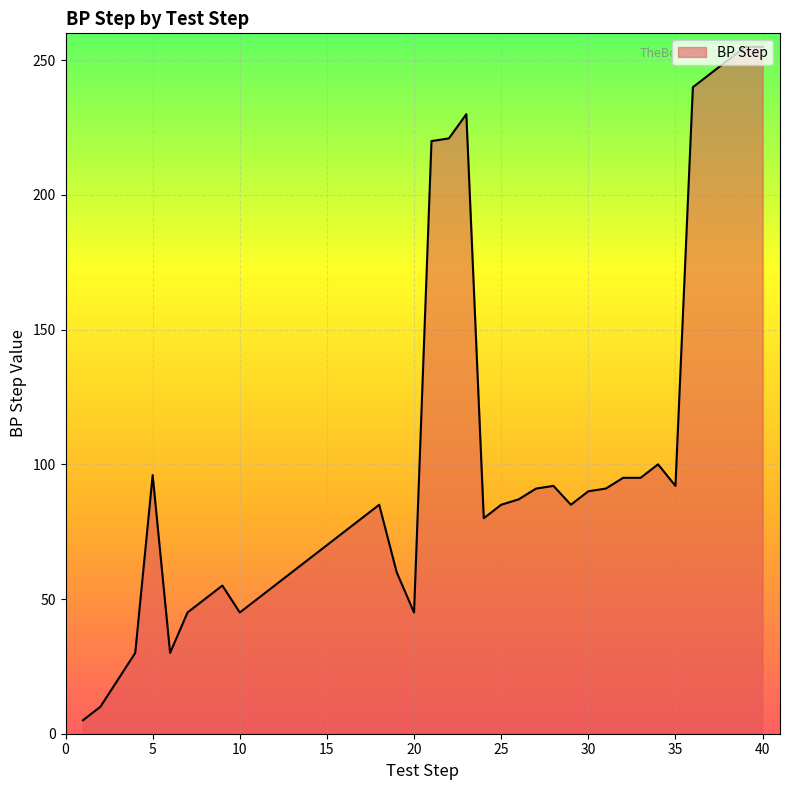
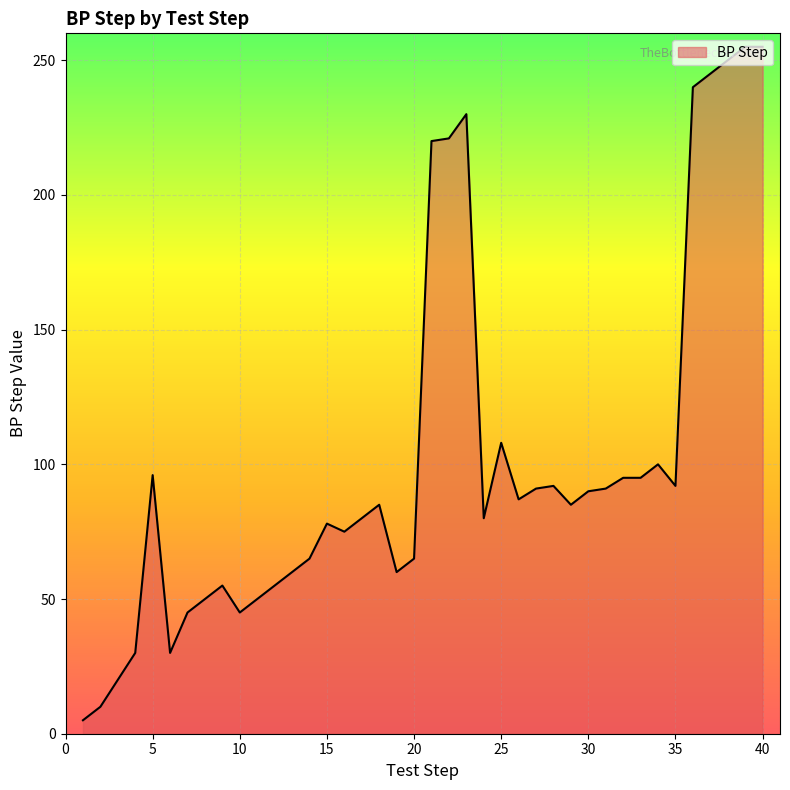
  {
    "5": 96,
    "10": 45,
-   "15": 70,
-   "20": 45,
-   "25": 85,
+   "15": 78,
+   "20": 65,
+   "25": 108,
    "30": 90,
    "35": 92
  }
